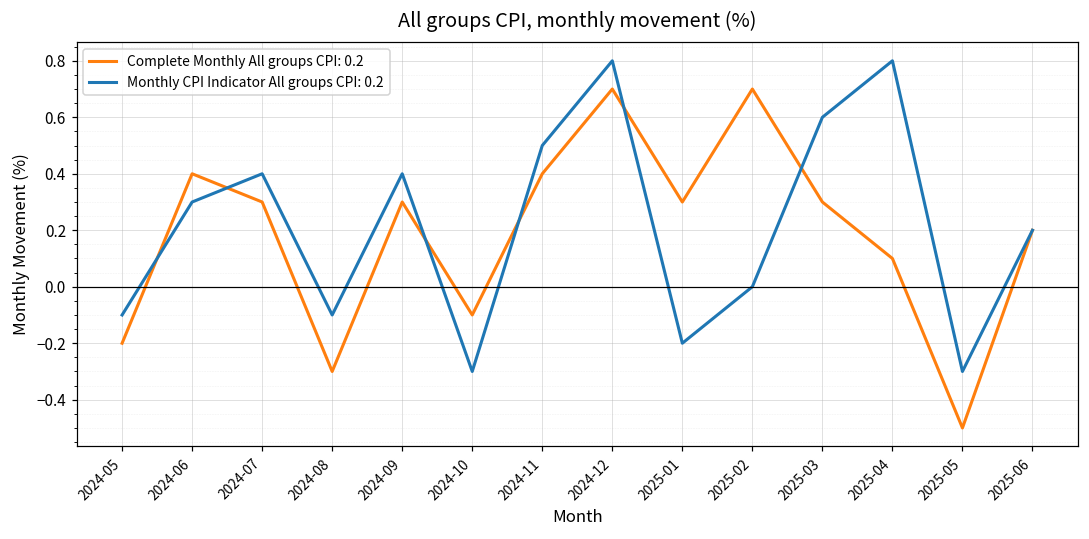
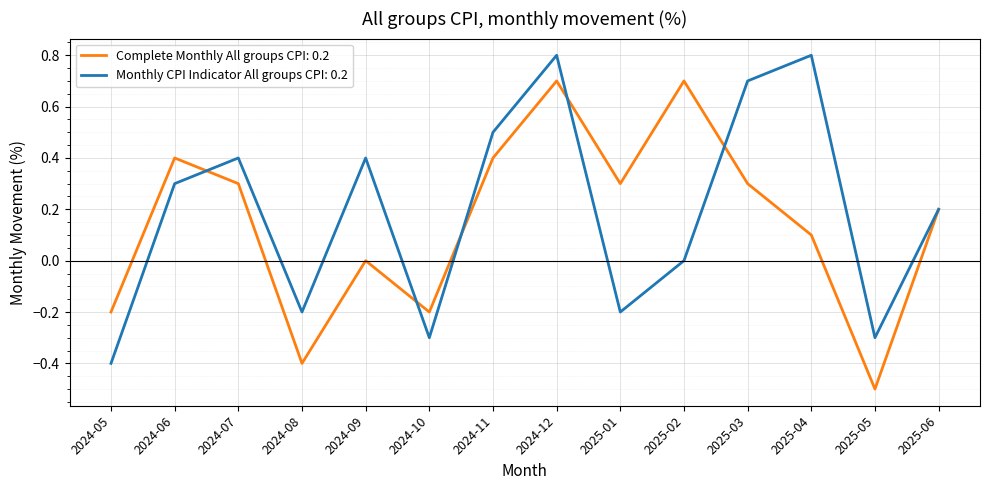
  {
    "Complete Monthly All groups CPI: 0.2": {
      "2024-05": -0.2,
      "2024-06": 0.4,
      "2024-07": 0.3,
-     "2024-08": -0.3,
-     "2024-09": 0.3,
-     "2024-10": -0.1,
+     "2024-08": -0.4,
+     "2024-09": 0.0,
+     "2024-10": -0.2,
      "2024-11": 0.4,
      "2024-12": 0.7,
      "2025-01": 0.3,
      "2025-02": 0.7,
      "2025-03": 0.3,
      "2025-04": 0.1,
      "2025-05": -0.5
    },
    "Monthly CPI Indicator All groups CPI: 0.2": {
-     "2024-05": -0.1,
+     "2024-05": -0.4,
      "2024-06": 0.3,
      "2024-07": 0.4,
-     "2024-08": -0.1,
+     "2024-08": -0.2,
      "2024-09": 0.4,
      "2024-10": -0.3,
      "2024-11": 0.5,
      "2024-12": 0.8,
      "2025-01": -0.2,
      "2025-02": 0.0,
-     "2025-03": 0.6,
+     "2025-03": 0.7,
      "2025-04": 0.8,
      "2025-05": -0.3
    }
  }
